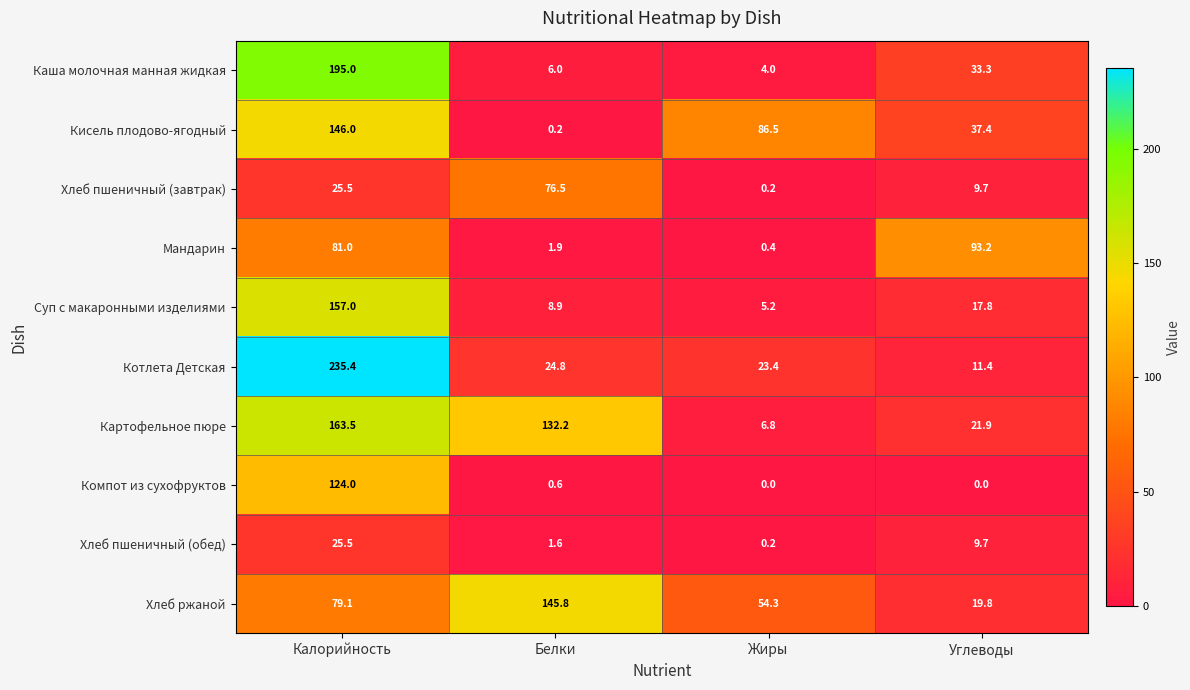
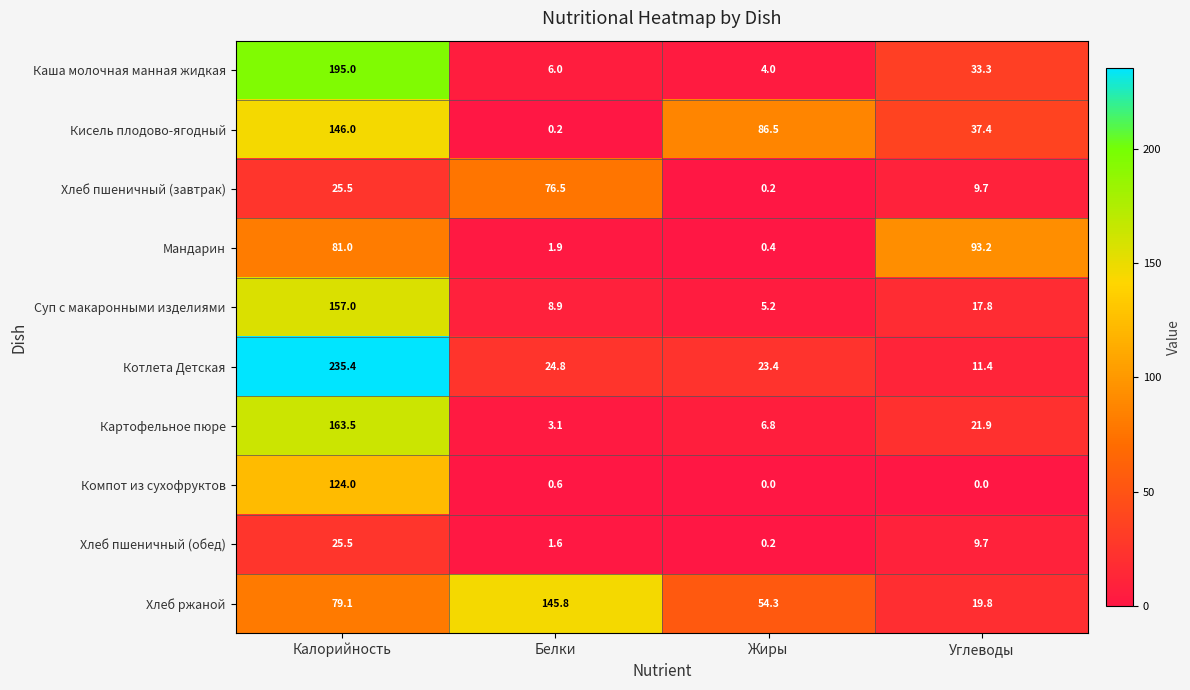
  {
    "Каша молочная манная жидкая": {
      "Калорийность": 195.0,
      "Белки": 6.0,
      "Жиры": 4.0,
      "Углеводы": 33.3
    },
    "Кисель плодово-ягодный": {
      "Калорийность": 146.0,
      "Белки": 0.2,
      "Жиры": 86.5,
      "Углеводы": 37.4
    },
    "Хлеб пшеничный (завтрак)": {
      "Калорийность": 25.5,
      "Белки": 76.5,
      "Жиры": 0.2,
      "Углеводы": 9.7
    },
    "Мандарин": {
      "Калорийность": 81.0,
      "Белки": 1.9,
      "Жиры": 0.4,
      "Углеводы": 93.2
    },
    "Суп с макаронными изделиями": {
      "Калорийность": 157.0,
      "Белки": 8.9,
      "Жиры": 5.2,
      "Углеводы": 17.8
    },
    "Котлета Детская": {
      "Калорийность": 235.4,
      "Белки": 24.8,
      "Жиры": 23.4,
      "Углеводы": 11.4
    },
    "Картофельное пюре": {
      "Калорийность": 163.5,
-     "Белки": 132.2,
+     "Белки": 3.1,
      "Жиры": 6.8,
      "Углеводы": 21.9
    },
    "Компот из сухофруктов": {
      "Калорийность": 124.0,
      "Белки": 0.6,
      "Жиры": 0.0,
      "Углеводы": 0.0
    },
    "Хлеб пшеничный (обед)": {
      "Калорийность": 25.5,
      "Белки": 1.6,
      "Жиры": 0.2,
      "Углеводы": 9.7
    },
    "Хлеб ржаной": {
      "Калорийность": 79.1,
      "Белки": 145.8,
      "Жиры": 54.3,
      "Углеводы": 19.8
    }
  }
